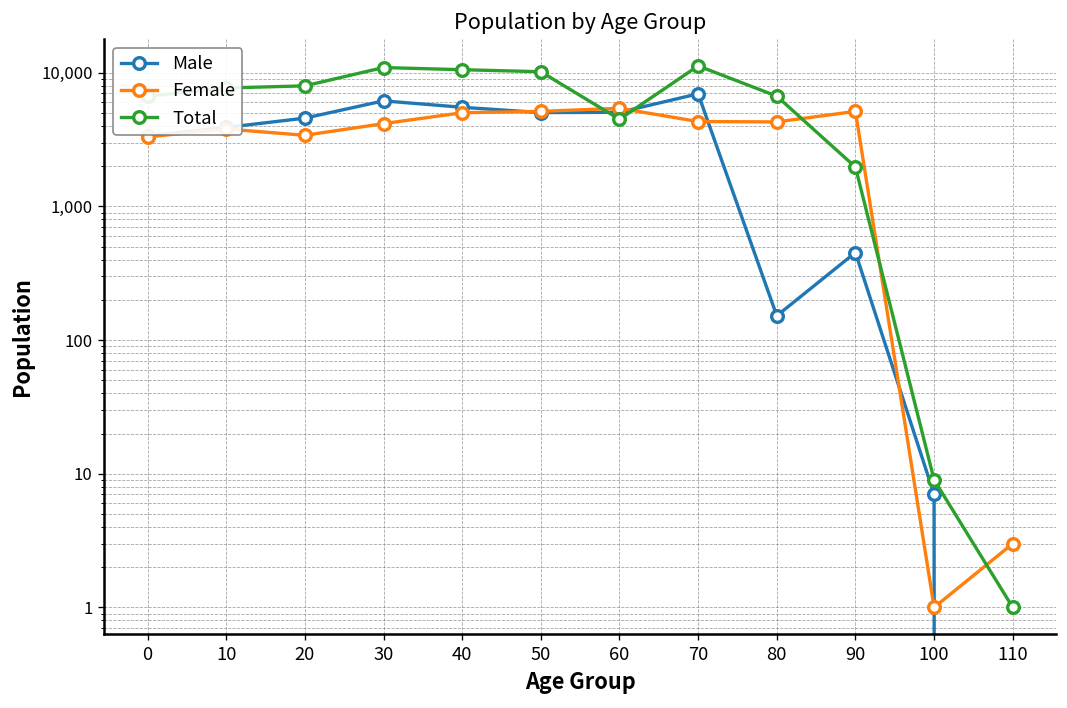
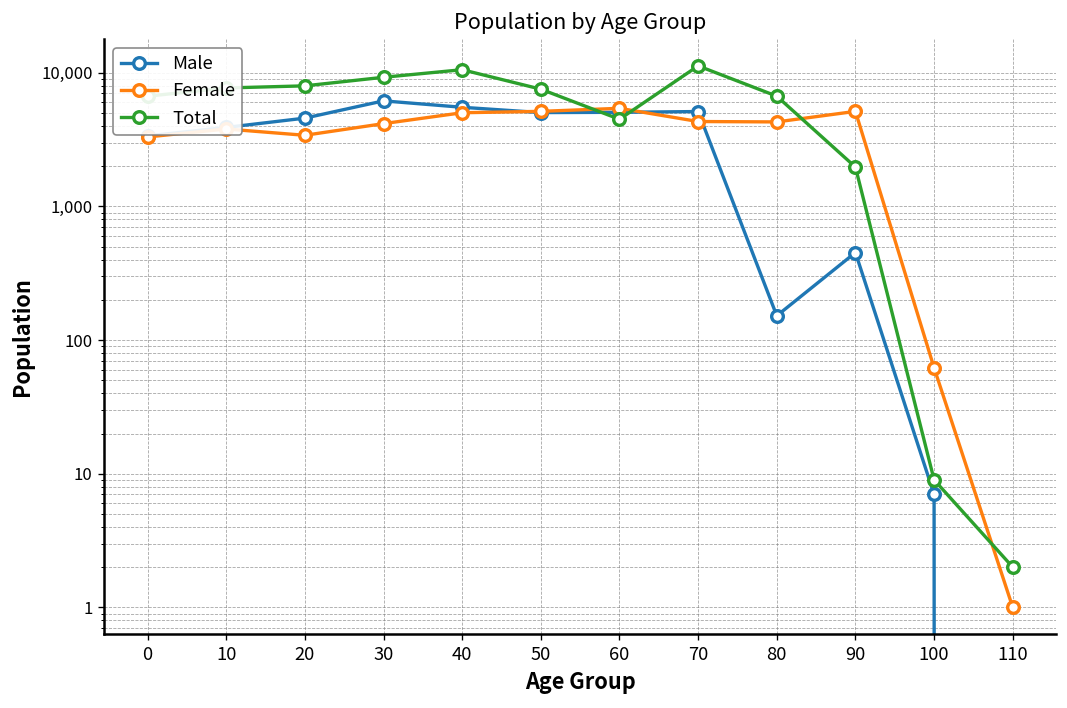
  {
    "Male": {
      "20": "4,600",
      "30": "6,000",
      "40": "6,000",
      "60": "5,000",
-     "70": "7,000",
+     "70": "5,000",
      "80": "150",
      "90": "450",
      "100": "7"
    },
    "Female": {
      "20": "3,400",
      "30": "4,200",
      "40": "5,000",
      "60": "5,000",
      "70": "4,300",
      "80": "4,300",
      "90": "5,000",
-     "100": "1",
-     "110": "3"
+     "100": "60",
+     "110": "1"
    },
    "Total": {
      "20": "8,000",
-     "30": "11,000",
+     "30": "9,000",
      "40": "11,000",
-     "50": "10,000",
+     "50": "8,000",
      "60": "4,500",
      "70": "11,000",
      "80": "7,000",
      "90": "2,000",
      "100": "9",
-     "110": "1"
+     "110": "2"
    }
  }
